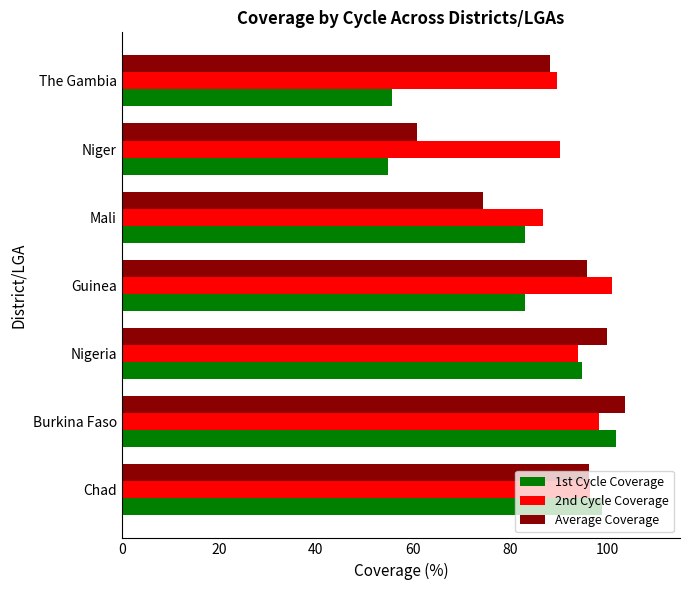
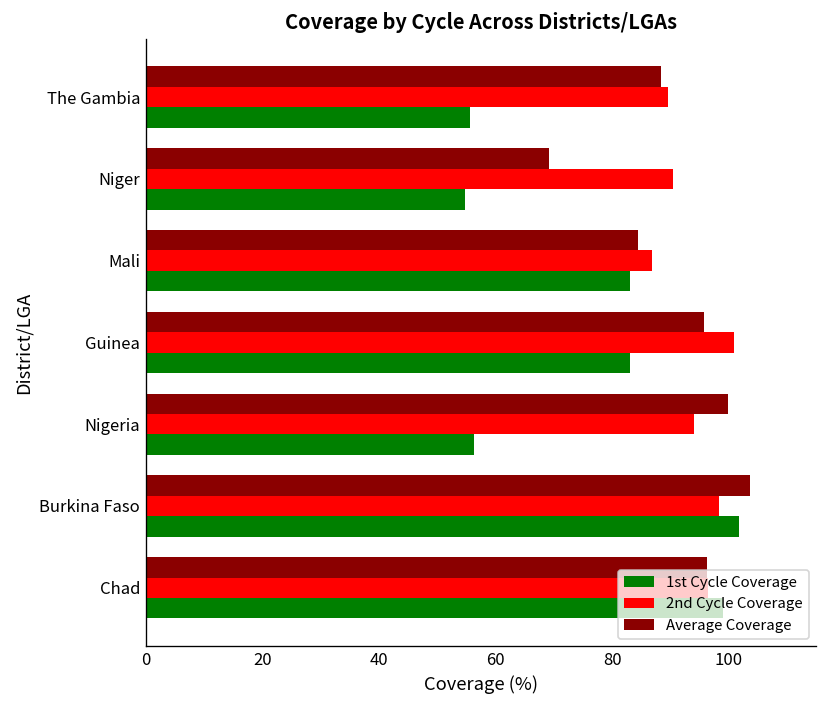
  {
    "1st Cycle Coverage": {
      "The Gambia": 56,
      "Niger": 55,
      "Mali": 83,
      "Guinea": 83,
-     "Nigeria": 95,
+     "Nigeria": 56,
      "Burkina Faso": 102
    },
    "2nd Cycle Coverage": {
      "The Gambia": 90,
      "Niger": 90,
      "Mali": 87,
      "Guinea": 101,
      "Nigeria": 94,
      "Burkina Faso": 98
    },
    "Average Coverage": {
      "The Gambia": 88,
-     "Niger": 61,
-     "Mali": 74,
+     "Niger": 69,
+     "Mali": 85,
      "Guinea": 96,
      "Nigeria": 100,
      "Burkina Faso": 104
    }
  }
